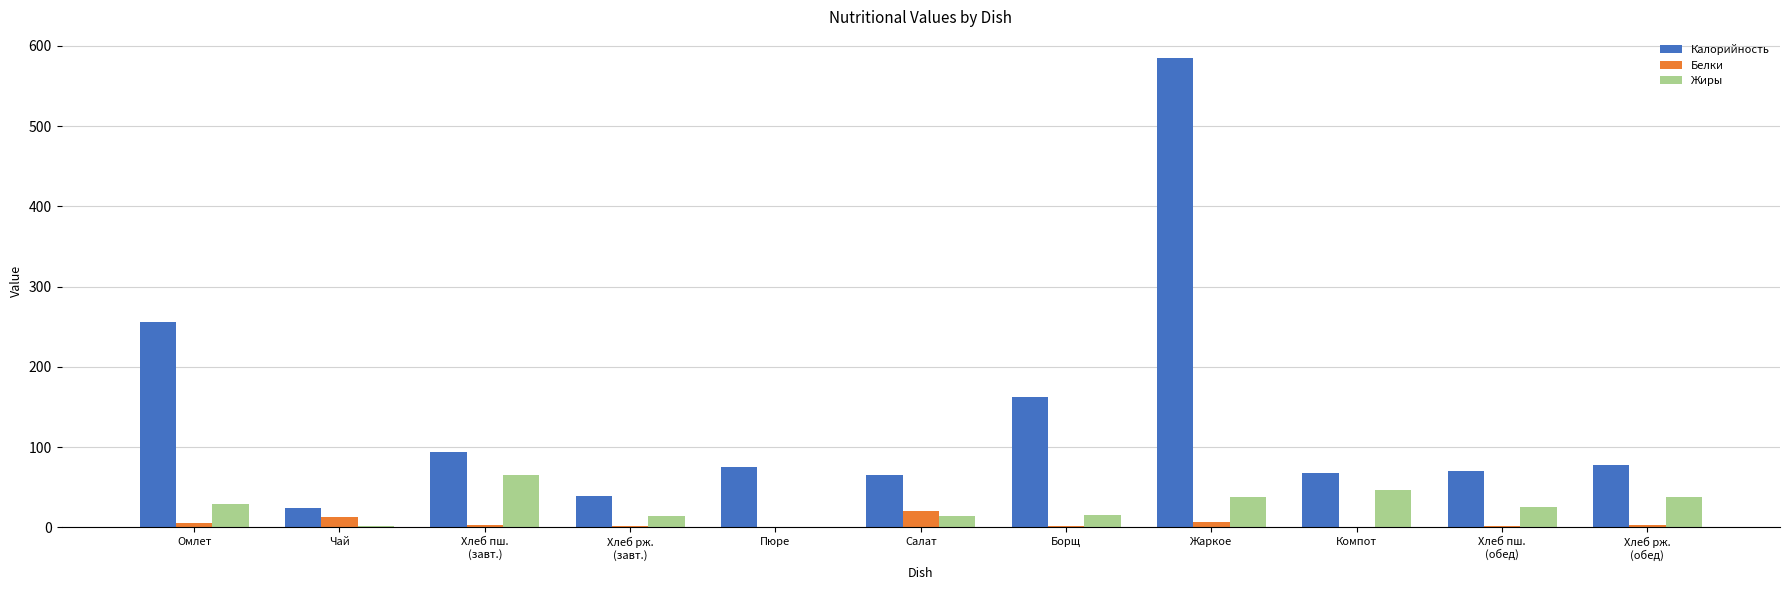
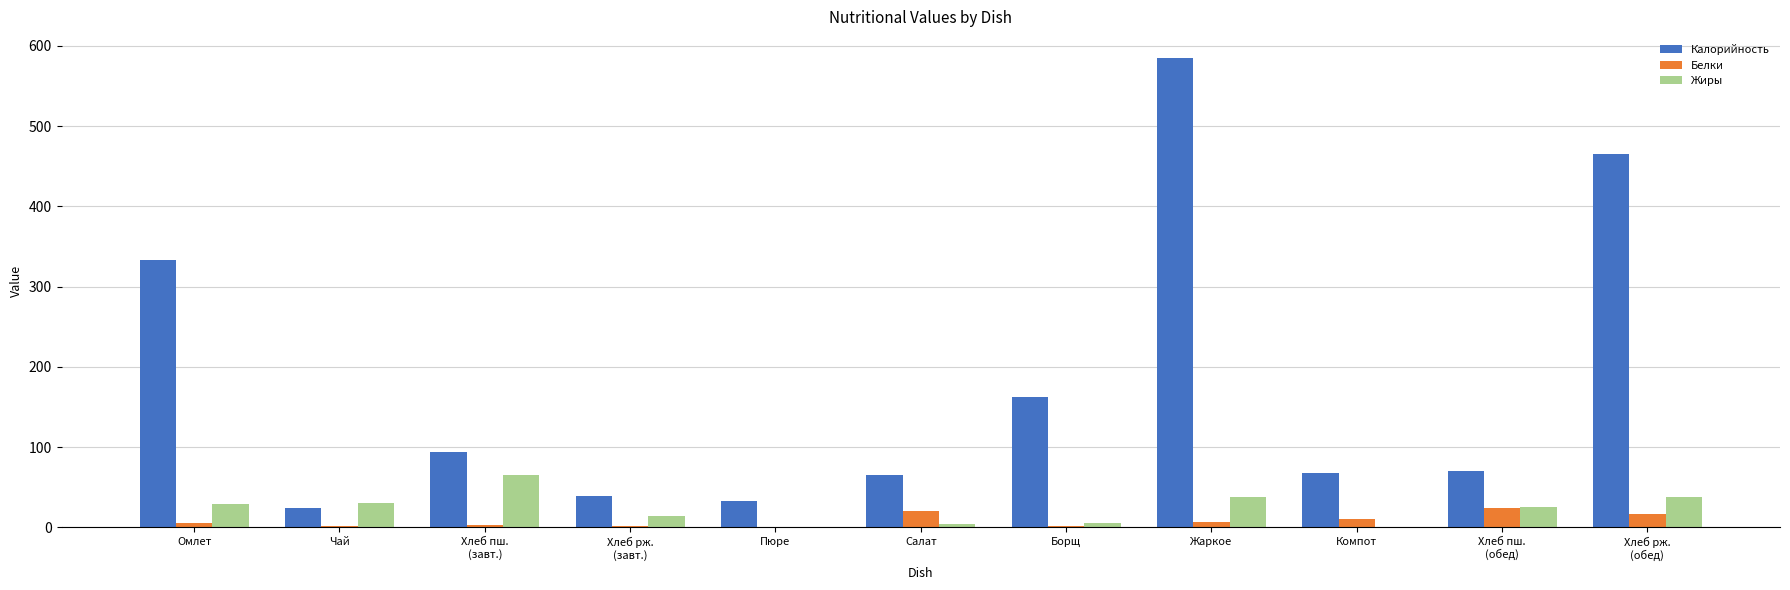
  {
    "Калорийность": {
-     "Омлет": 260,
+     "Омлет": 330,
      "Чай": 20,
      "Хлеб пш. (завт.)": 90,
      "Хлеб рж. (завт.)": 40,
-     "Пюре": 80,
+     "Пюре": 30,
      "Салат": 70,
      "Борщ": 160,
      "Жаркое": 590,
      "Компот": 70,
      "Хлеб пш. (обед)": 70,
-     "Хлеб рж. (обед)": 80
+     "Хлеб рж. (обед)": 460
    },
    "Белки": {
      "Омлет": 10,
-     "Чай": 10,
+     "Чай": 0,
      "Пюре": 0,
      "Салат": 20,
      "Жаркое": 10,
-     "Компот": 0,
-     "Хлеб пш. (обед)": 0,
-     "Хлеб рж. (обед)": 0
+     "Компот": 10,
+     "Хлеб пш. (обед)": 20,
+     "Хлеб рж. (обед)": 20
    },
    "Жиры": {
      "Омлет": 30,
-     "Чай": 0,
+     "Чай": 30,
      "Хлеб пш. (завт.)": 70,
      "Хлеб рж. (завт.)": 10,
      "Пюре": 0,
-     "Салат": 10,
-     "Борщ": 20,
+     "Салат": 0,
+     "Борщ": 10,
      "Жаркое": 40,
-     "Компот": 50,
+     "Компот": 0,
      "Хлеб пш. (обед)": 20,
      "Хлеб рж. (обед)": 40
    }
  }
